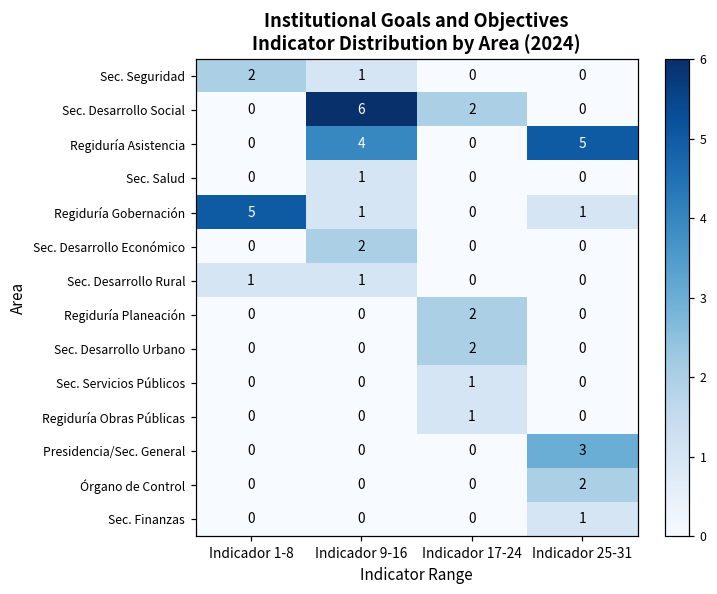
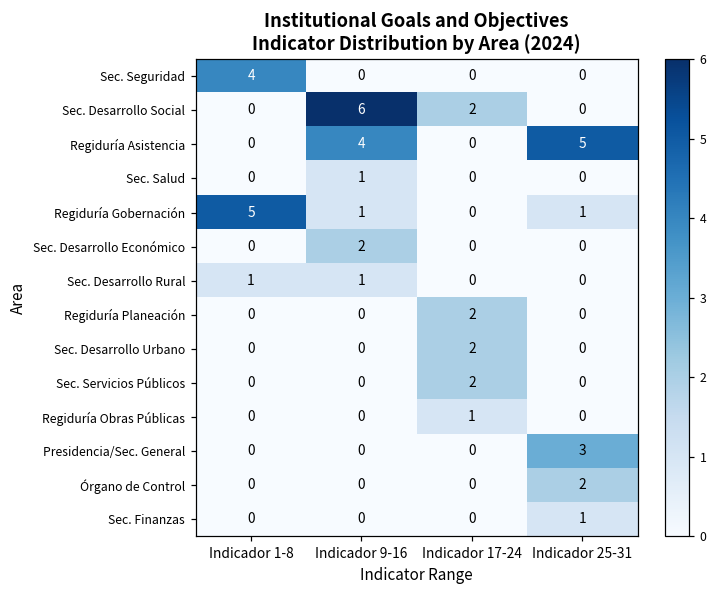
  {
    "Sec. Seguridad": {
-     "Indicador 1-8": 2,
-     "Indicador 9-16": 1,
+     "Indicador 1-8": 4,
+     "Indicador 9-16": 0,
      "Indicador 17-24": 0,
      "Indicador 25-31": 0
    },
    "Sec. Desarrollo Social": {
      "Indicador 1-8": 0,
      "Indicador 9-16": 6,
      "Indicador 17-24": 2,
      "Indicador 25-31": 0
    },
    "Regiduría Asistencia": {
      "Indicador 1-8": 0,
      "Indicador 9-16": 4,
      "Indicador 17-24": 0,
      "Indicador 25-31": 5
    },
    "Sec. Salud": {
      "Indicador 1-8": 0,
      "Indicador 9-16": 1,
      "Indicador 17-24": 0,
      "Indicador 25-31": 0
    },
    "Regiduría Gobernación": {
      "Indicador 1-8": 5,
      "Indicador 9-16": 1,
      "Indicador 17-24": 0,
      "Indicador 25-31": 1
    },
    "Sec. Desarrollo Económico": {
      "Indicador 1-8": 0,
      "Indicador 9-16": 2,
      "Indicador 17-24": 0,
      "Indicador 25-31": 0
    },
    "Sec. Desarrollo Rural": {
      "Indicador 1-8": 1,
      "Indicador 9-16": 1,
      "Indicador 17-24": 0,
      "Indicador 25-31": 0
    },
    "Regiduría Planeación": {
      "Indicador 1-8": 0,
      "Indicador 9-16": 0,
      "Indicador 17-24": 2,
      "Indicador 25-31": 0
    },
    "Sec. Desarrollo Urbano": {
      "Indicador 1-8": 0,
      "Indicador 9-16": 0,
      "Indicador 17-24": 2,
      "Indicador 25-31": 0
    },
    "Sec. Servicios Públicos": {
      "Indicador 1-8": 0,
      "Indicador 9-16": 0,
-     "Indicador 17-24": 1,
+     "Indicador 17-24": 2,
      "Indicador 25-31": 0
    },
    "Regiduría Obras Públicas": {
      "Indicador 1-8": 0,
      "Indicador 9-16": 0,
      "Indicador 17-24": 1,
      "Indicador 25-31": 0
    },
    "Presidencia/Sec. General": {
      "Indicador 1-8": 0,
      "Indicador 9-16": 0,
      "Indicador 17-24": 0,
      "Indicador 25-31": 3
    },
    "Órgano de Control": {
      "Indicador 1-8": 0,
      "Indicador 9-16": 0,
      "Indicador 17-24": 0,
      "Indicador 25-31": 2
    },
    "Sec. Finanzas": {
      "Indicador 1-8": 0,
      "Indicador 9-16": 0,
      "Indicador 17-24": 0,
      "Indicador 25-31": 1
    }
  }
